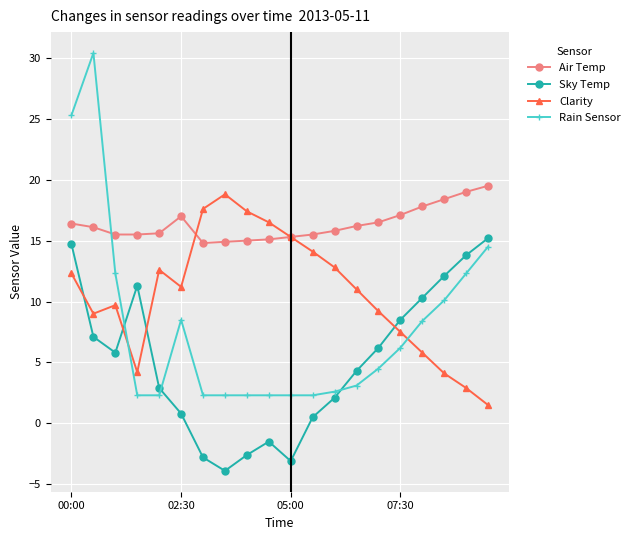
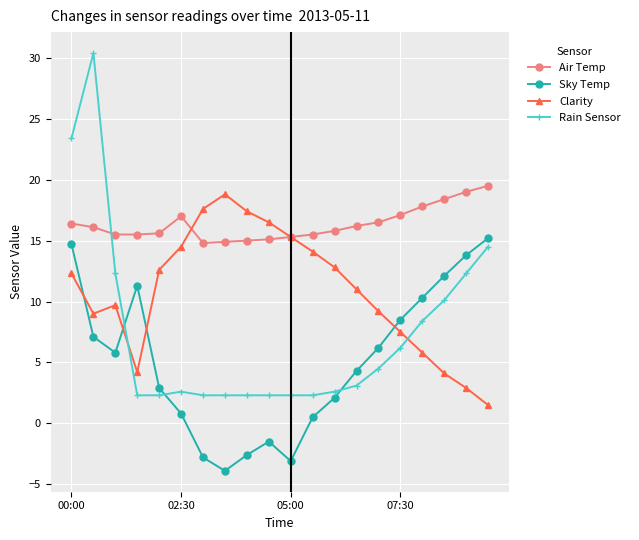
  {
    "Air Temp": {
      "00:00": 16.4,
      "02:30": 17.0,
      "07:30": 17.1
    },
    "Sky Temp": {
      "00:00": 14.7,
      "02:30": 0.8,
      "05:00": -3.1,
      "07:30": 8.5
    },
    "Clarity": {
      "00:00": 12.3,
-     "02:30": 11.2,
+     "02:30": 14.5,
      "07:30": 7.5
    },
    "Rain Sensor": {
-     "00:00": 25.3,
-     "02:30": 8.5,
+     "00:00": 23.4,
+     "02:30": 2.6,
      "05:00": 2.3,
      "07:30": 6.2
    }
  }
